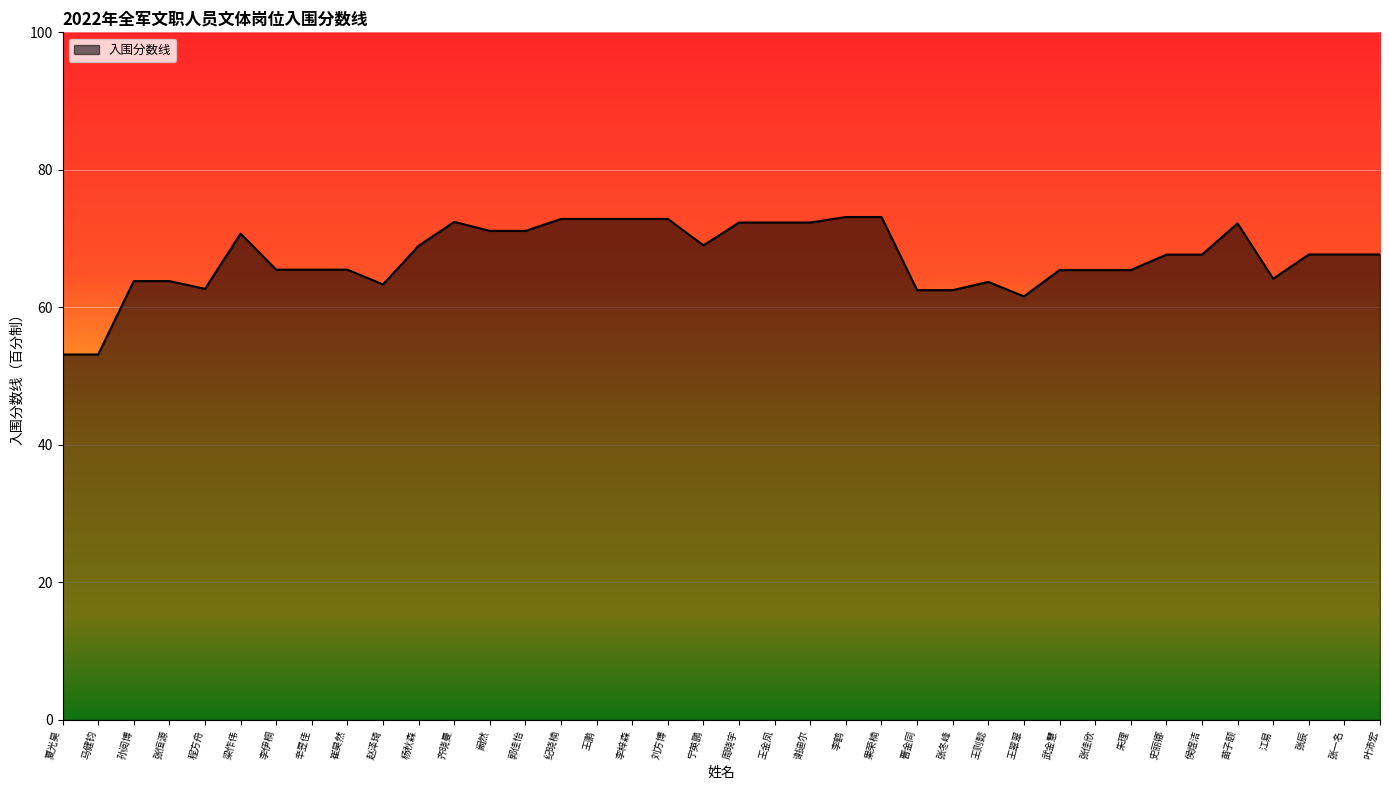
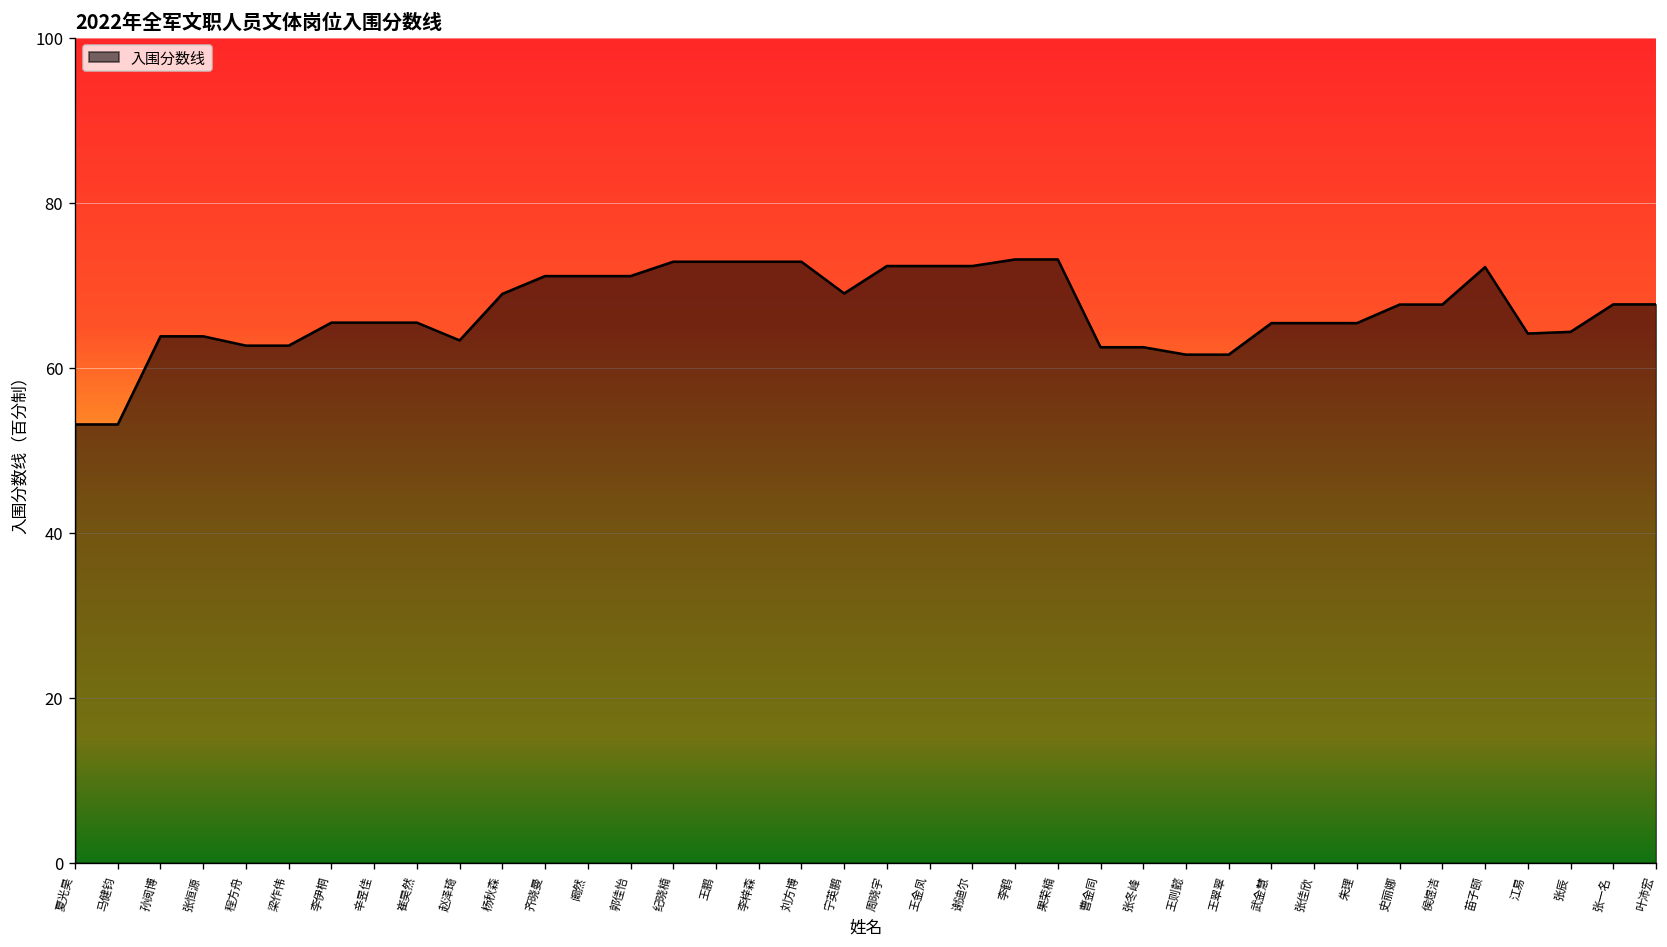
  {
    "夏光昊": 53,
    "马健钧": 53,
    "孙阅博": 64,
    "张恒源": 64,
    "程方舟": 63,
-   "梁作伟": 71,
+   "梁作伟": 63,
    "李伊桐": 65,
    "辛昱佳": 65,
    "崔昊然": 65,
    "赵泽琦": 63,
    "杨秋森": 69,
-   "齐晓曼": 72,
+   "齐晓曼": 71,
    "阚然": 71,
    "郭佳怡": 71,
    "纪晓楠": 73,
    "王鹏": 73,
    "李梓森": 73,
    "刘方博": 73,
    "宁英鹏": 69,
    "周晓宇": 72,
    "王金凤": 72,
    "谢迪尔": 72,
    "李鹤": 73,
    "果荣楠": 73,
    "曹金同": 63,
    "张冬峰": 63,
-   "王则懿": 64,
+   "王则懿": 62,
    "王翠翠": 62,
    "武金慧": 65,
    "张佳欣": 65,
    "朱理": 65,
    "史丽娜": 68,
    "侯煜洁": 68,
    "苗子颐": 72,
    "江易": 64,
-   "张辰": 68,
+   "张辰": 64,
    "张一名": 68,
    "叶沛宏": 68
  }
